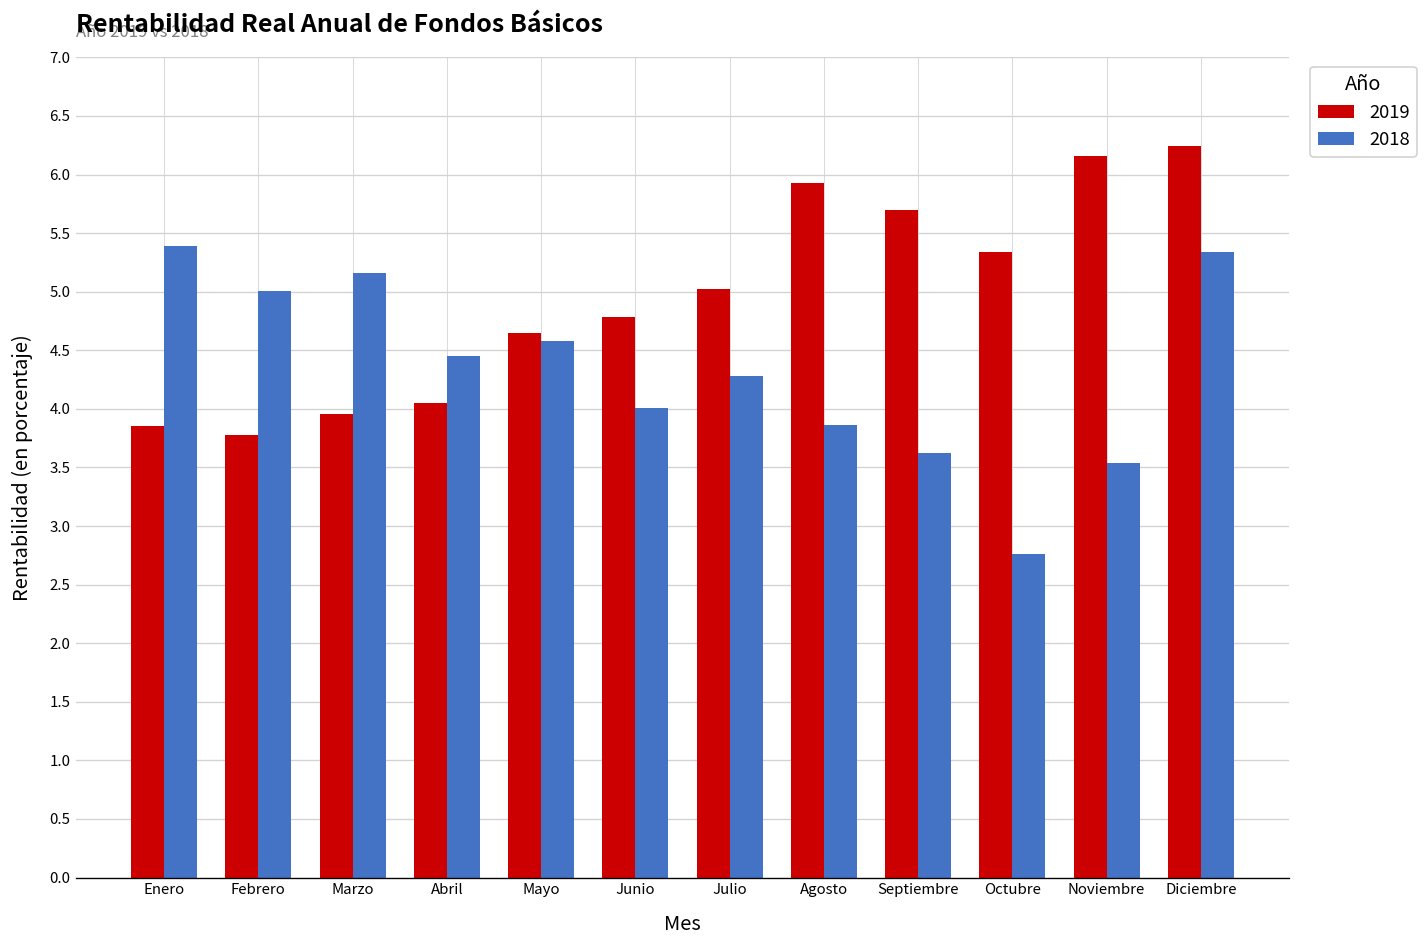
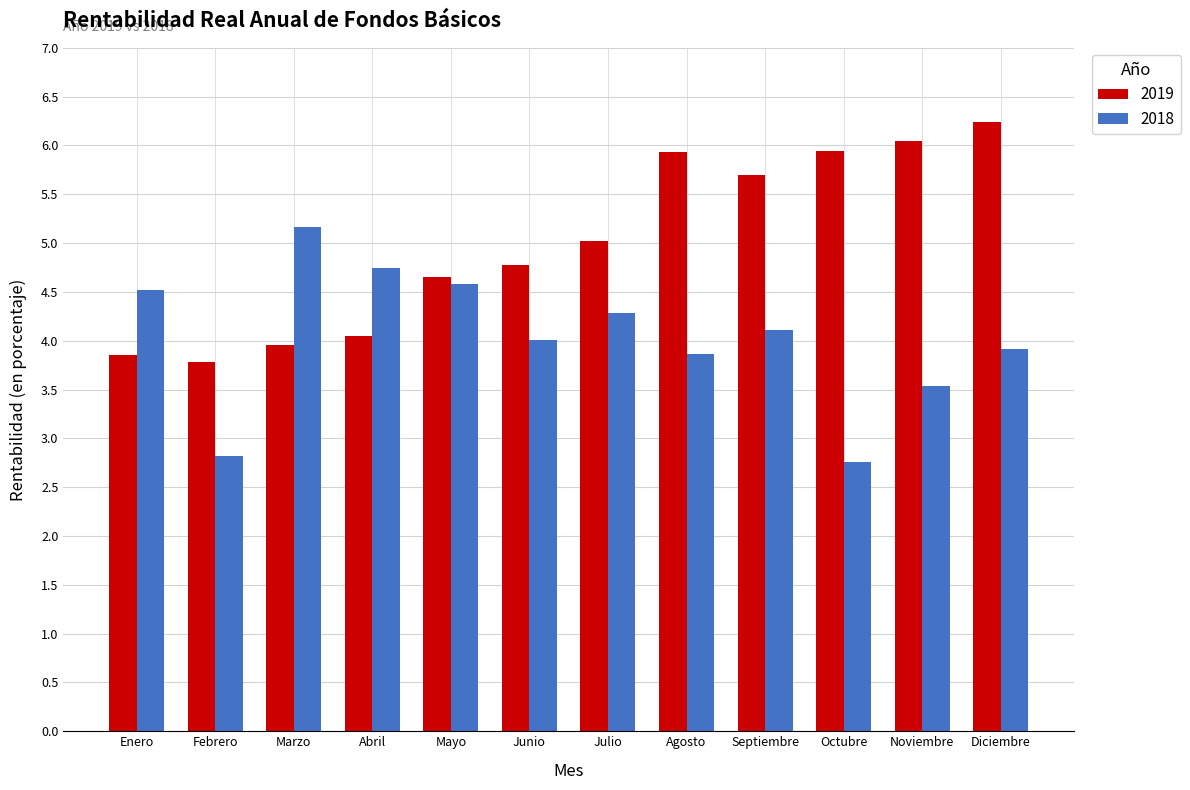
  {
    "2019": {
      "Enero": 3.9,
      "Febrero": 3.8,
      "Marzo": 4.0,
      "Abril": 4.1,
      "Mayo": 4.7,
      "Junio": 4.8,
      "Julio": 5.0,
      "Agosto": 5.9,
      "Septiembre": 5.7,
-     "Octubre": 5.3,
-     "Noviembre": 6.2,
+     "Octubre": 5.9,
+     "Noviembre": 6.1,
      "Diciembre": 6.2
    },
    "2018": {
-     "Enero": 5.4,
-     "Febrero": 5.0,
+     "Enero": 4.5,
+     "Febrero": 2.8,
      "Marzo": 5.2,
-     "Abril": 4.5,
+     "Abril": 4.8,
      "Mayo": 4.6,
      "Junio": 4.0,
      "Julio": 4.3,
      "Agosto": 3.9,
-     "Septiembre": 3.6,
+     "Septiembre": 4.1,
      "Octubre": 2.8,
      "Noviembre": 3.5,
-     "Diciembre": 5.3
+     "Diciembre": 3.9
    }
  }
